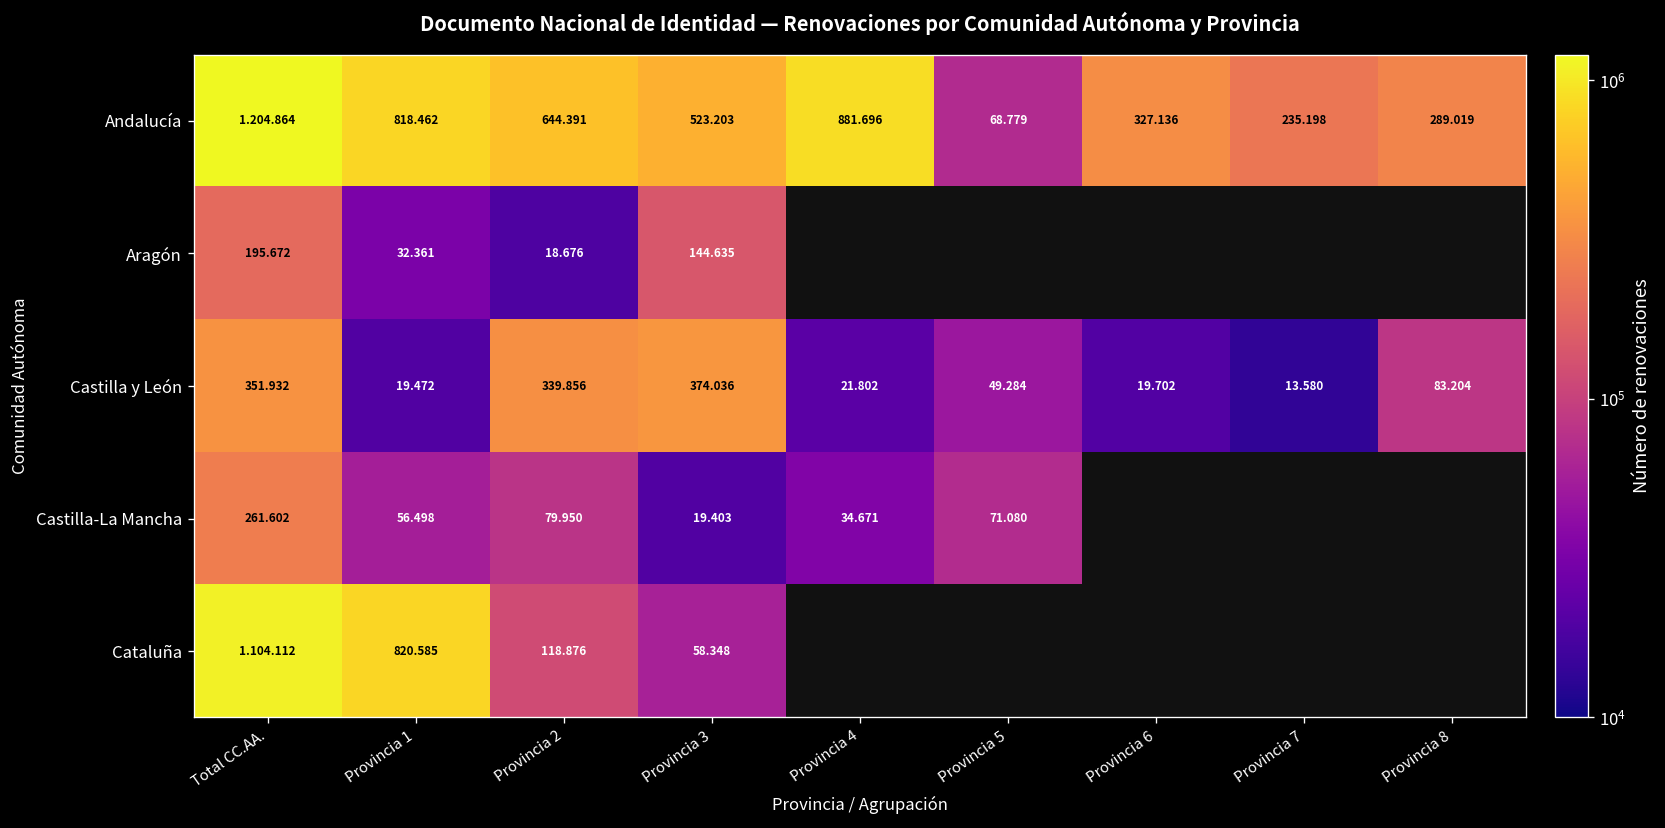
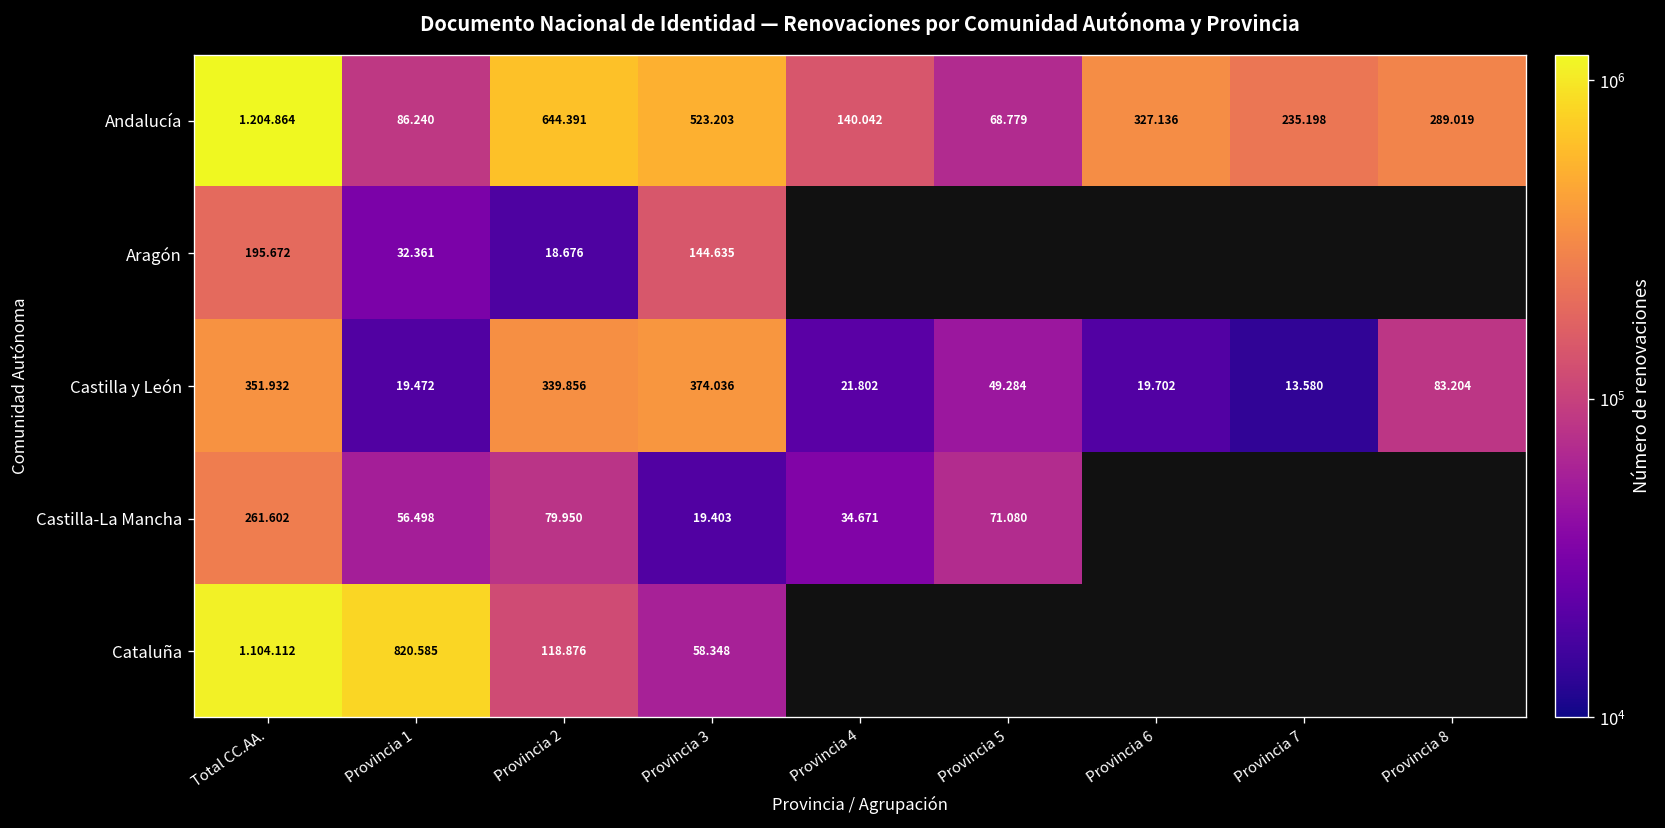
  {
    "Andalucía": {
-     "Provincia 1": 818.462,
+     "Provincia 1": 86.240,
      "Provincia 2": 644.391,
      "Provincia 3": 523.203,
-     "Provincia 4": 881.696,
+     "Provincia 4": 140.042,
      "Provincia 5": 68.779,
      "Provincia 6": 327.136,
      "Provincia 7": 235.198,
      "Provincia 8": 289.019
    },
    "Aragón": {
      "Total CC.AA.": 195.672,
      "Provincia 1": 32.361,
      "Provincia 2": 18.676,
      "Provincia 3": 144.635
    },
    "Castilla y León": {
      "Total CC.AA.": 351.932,
      "Provincia 1": 19.472,
      "Provincia 2": 339.856,
      "Provincia 3": 374.036,
      "Provincia 4": 21.802,
      "Provincia 5": 49.284,
      "Provincia 6": 19.702,
      "Provincia 7": 13.580,
      "Provincia 8": 83.204
    },
    "Castilla-La Mancha": {
      "Total CC.AA.": 261.602,
      "Provincia 1": 56.498,
      "Provincia 2": 79.950,
      "Provincia 3": 19.403,
      "Provincia 4": 34.671,
      "Provincia 5": 71.080
    },
    "Cataluña": {
      "Provincia 1": 820.585,
      "Provincia 2": 118.876,
      "Provincia 3": 58.348
    }
  }
